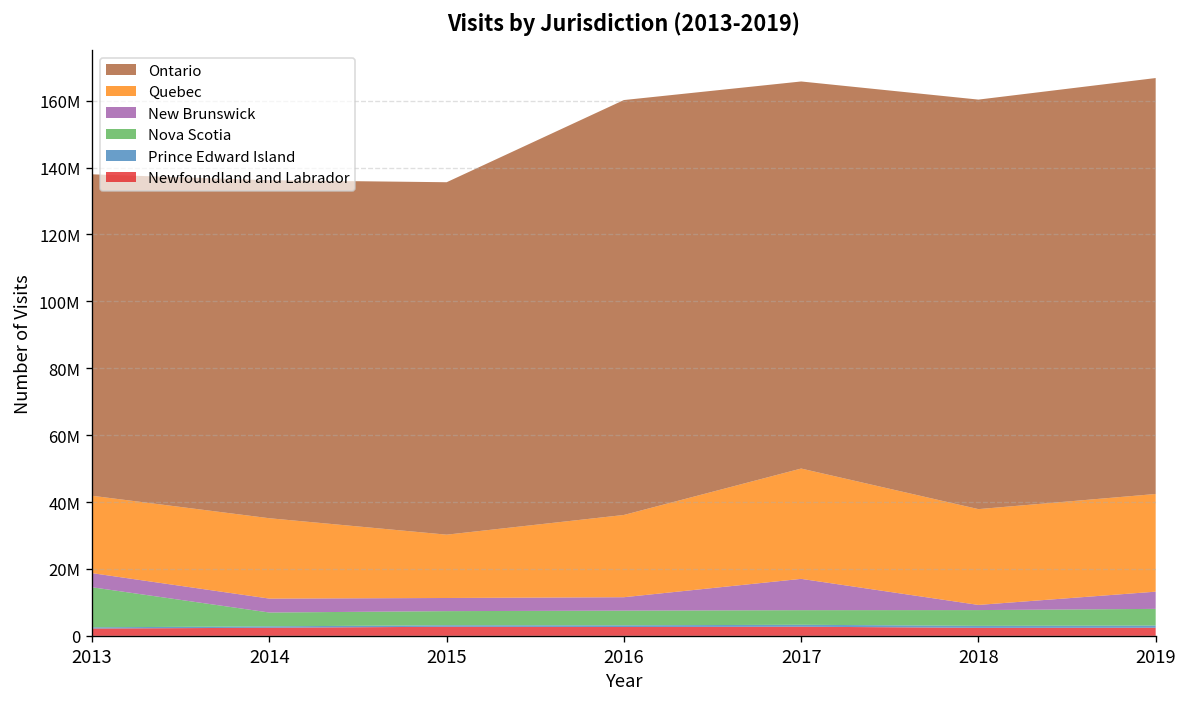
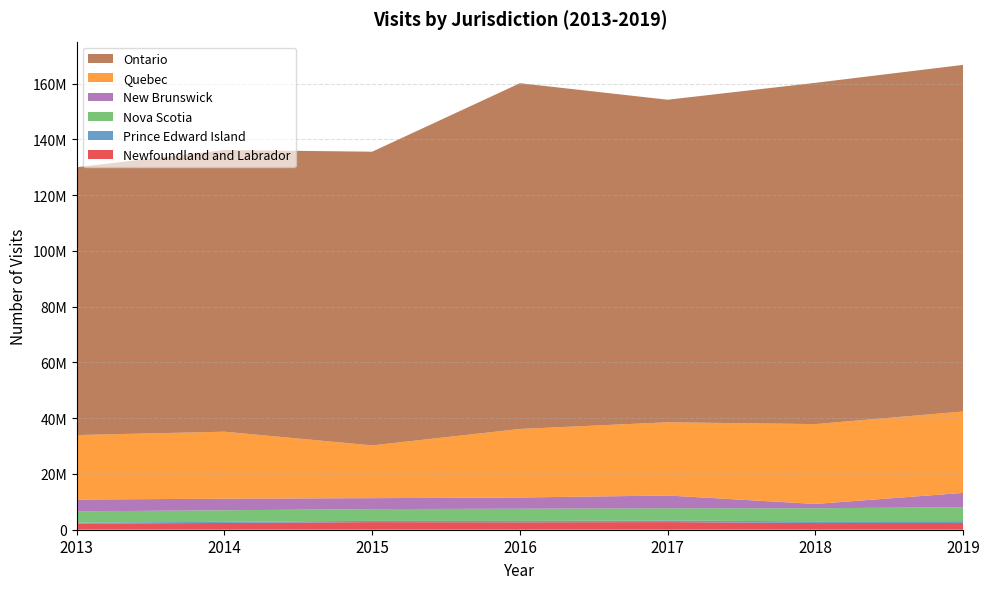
  {
    "Nova Scotia": {
-     "2013": 12000000,
+     "2013": 4000000,
      "2014": 4000000,
      "2015": 4000000,
      "2016": 4000000,
      "2017": 4000000,
      "2018": 5000000,
      "2019": 5000000
    },
    "New Brunswick": {
      "2013": 4000000,
      "2014": 4000000,
      "2015": 4000000,
      "2016": 4000000,
-     "2017": 9000000,
+     "2017": 5000000,
      "2018": 2000000,
      "2019": 5000000
    },
    "Quebec": {
      "2013": 23000000,
      "2014": 24000000,
      "2015": 19000000,
      "2016": 25000000,
-     "2017": 33000000,
+     "2017": 26000000,
      "2018": 29000000,
      "2019": 29000000
    },
    "Ontario": {
      "2013": 96000000,
      "2015": 105000000,
      "2016": 124000000,
      "2017": 116000000,
      "2018": 122000000,
      "2019": 124000000
    }
  }
